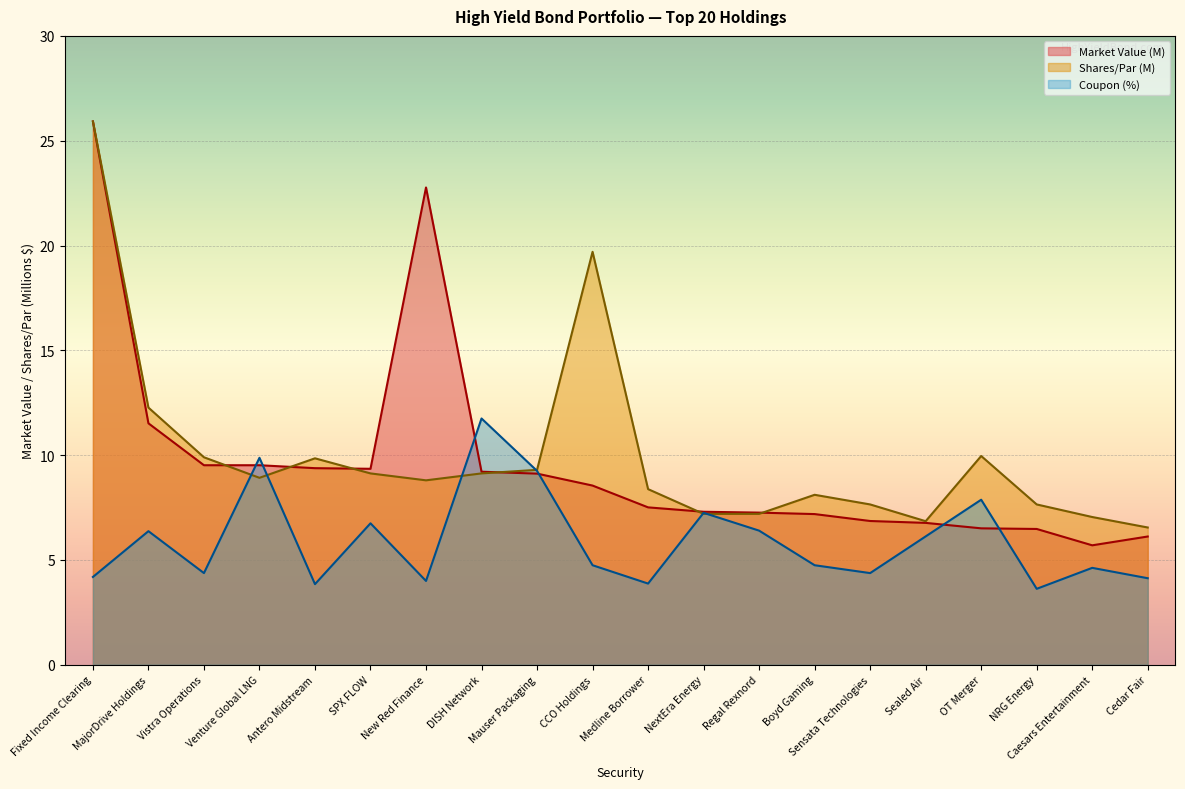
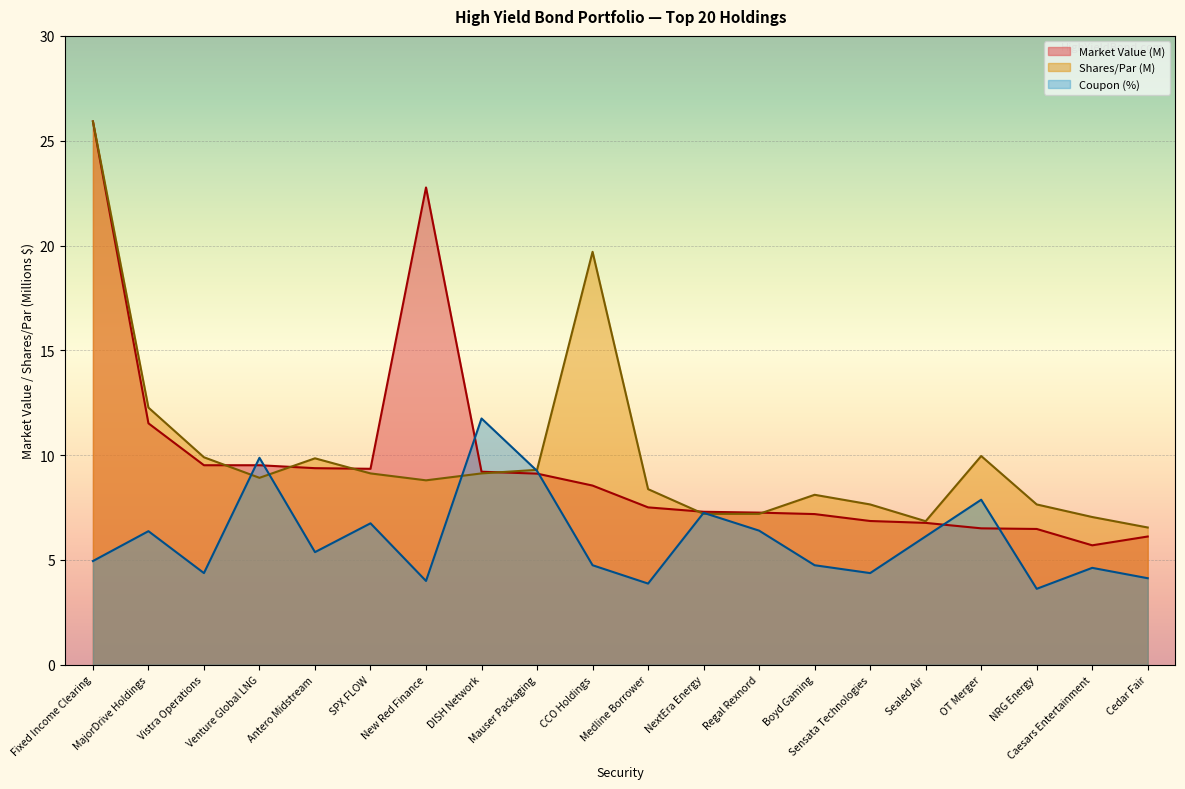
  {
    "Market Value (M)": {
      "MajorDrive Holdings": 11.5,
      "Vistra Operations": 9.5,
      "Venture Global LNG": 9.5,
      "Antero Midstream": 9.4,
      "SPX FLOW": 9.4,
      "New Red Finance": 22.8,
      "Mauser Packaging": 9.1,
      "CCO Holdings": 8.6,
      "Medline Borrower": 7.5,
      "Boyd Gaming": 7.2,
      "Sensata Technologies": 6.9,
      "OT Merger": 6.5,
      "NRG Energy": 6.5,
      "Caesars Entertainment": 5.7,
      "Cedar Fair": 6.1
    },
    "Shares/Par (M)": {
      "MajorDrive Holdings": 12.3,
      "Vistra Operations": 9.9,
      "Venture Global LNG": 8.9,
      "Antero Midstream": 9.9,
      "SPX FLOW": 9.1,
      "New Red Finance": 8.8,
      "CCO Holdings": 19.7,
      "Medline Borrower": 8.4,
      "Boyd Gaming": 8.1,
      "Sensata Technologies": 7.7,
      "OT Merger": 10.0,
      "NRG Energy": 7.7,
      "Caesars Entertainment": 7.1,
      "Cedar Fair": 6.6
    },
    "Coupon (%)": {
-     "Fixed Income Clearing": 4.2,
+     "Fixed Income Clearing": 5.0,
      "MajorDrive Holdings": 6.4,
      "Vistra Operations": 4.4,
      "Venture Global LNG": 9.9,
-     "Antero Midstream": 3.8,
+     "Antero Midstream": 5.4,
      "SPX FLOW": 6.8,
      "New Red Finance": 4.0,
      "DISH Network": 11.8,
      "CCO Holdings": 4.8,
      "Medline Borrower": 3.9,
      "Regal Rexnord": 6.4,
      "Boyd Gaming": 4.8,
      "Sensata Technologies": 4.4,
      "Sealed Air": 6.1,
      "OT Merger": 7.9,
      "NRG Energy": 3.6,
      "Caesars Entertainment": 4.6,
      "Cedar Fair": 4.1
    }
  }
